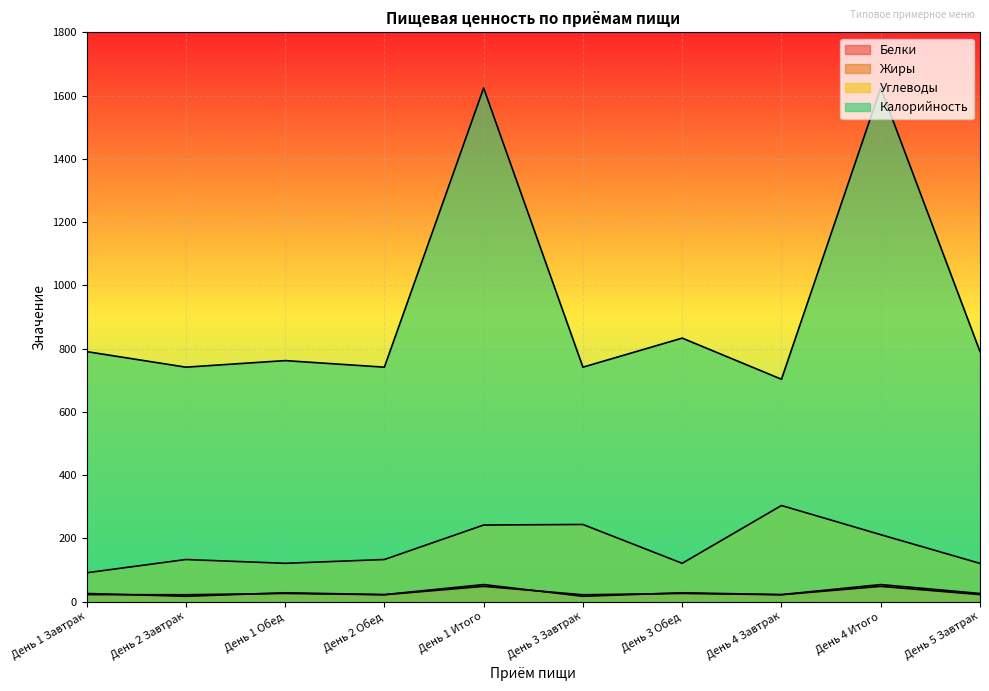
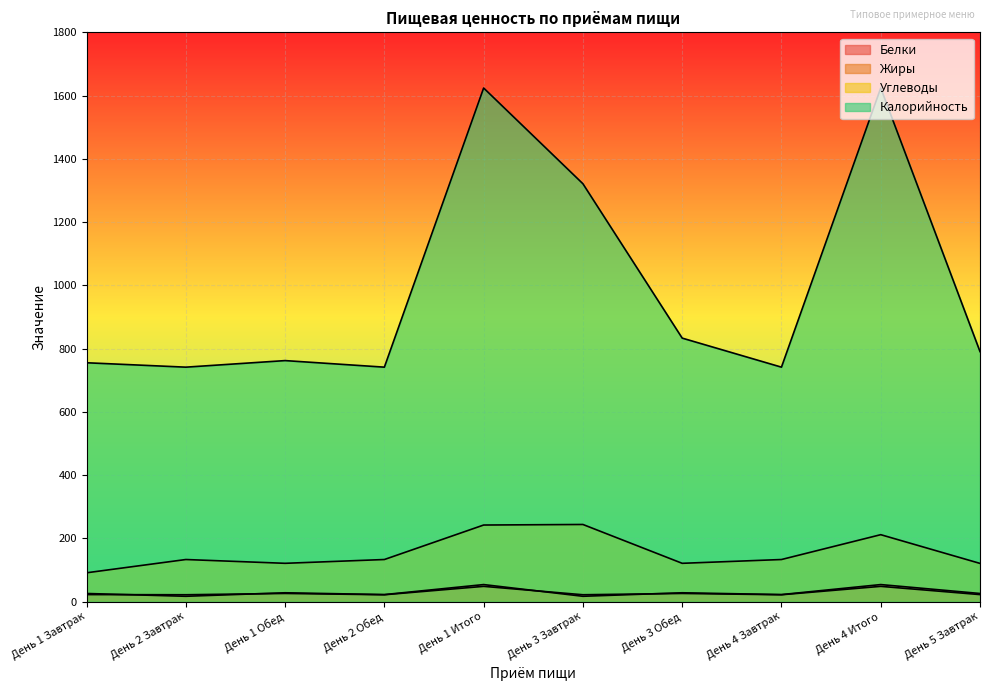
  {
    "Углеводы": {
      "День 1 Завтрак": 90,
      "День 2 Завтрак": 130,
      "День 1 Обед": 120,
      "День 2 Обед": 130,
      "День 1 Итого": 240,
      "День 3 Завтрак": 240,
      "День 3 Обед": 120,
-     "День 4 Завтрак": 300,
+     "День 4 Завтрак": 130,
      "День 4 Итого": 210,
      "День 5 Завтрак": 120
    },
    "Калорийность": {
-     "День 1 Завтрак": 790,
+     "День 1 Завтрак": 760,
      "День 2 Завтрак": 740,
      "День 1 Обед": 760,
      "День 2 Обед": 740,
      "День 1 Итого": 1620,
-     "День 3 Завтрак": 740,
+     "День 3 Завтрак": 1320,
      "День 3 Обед": 830,
-     "День 4 Завтрак": 700,
+     "День 4 Завтрак": 740,
      "День 5 Завтрак": 790
    }
  }
